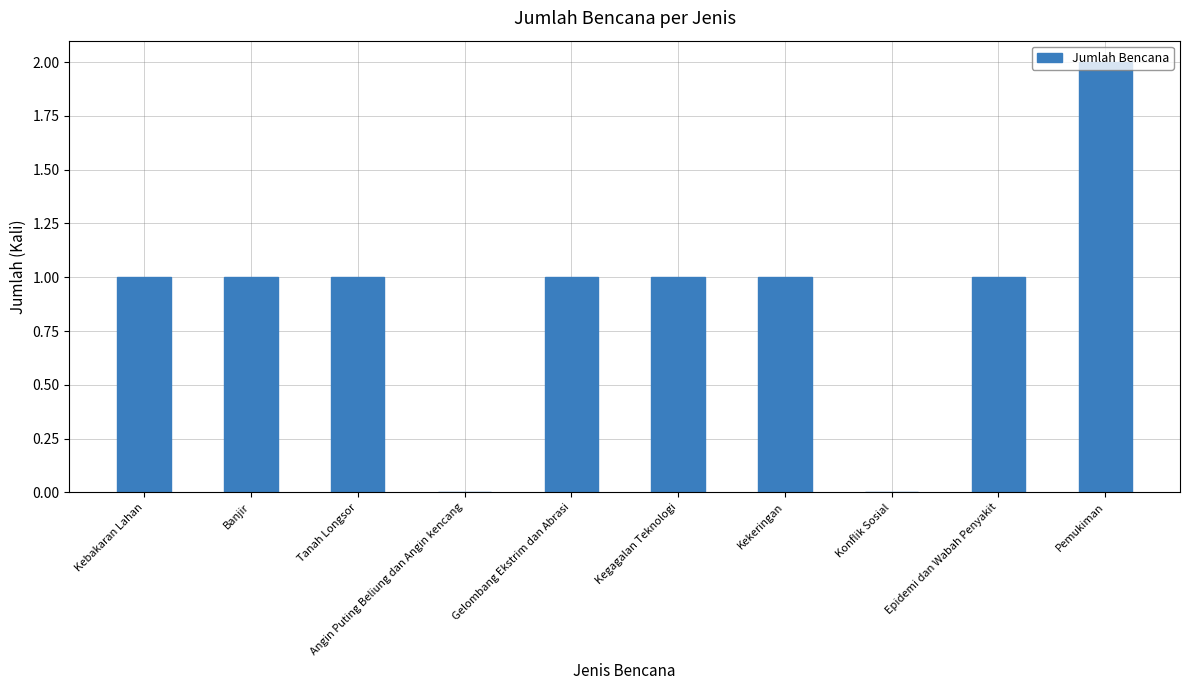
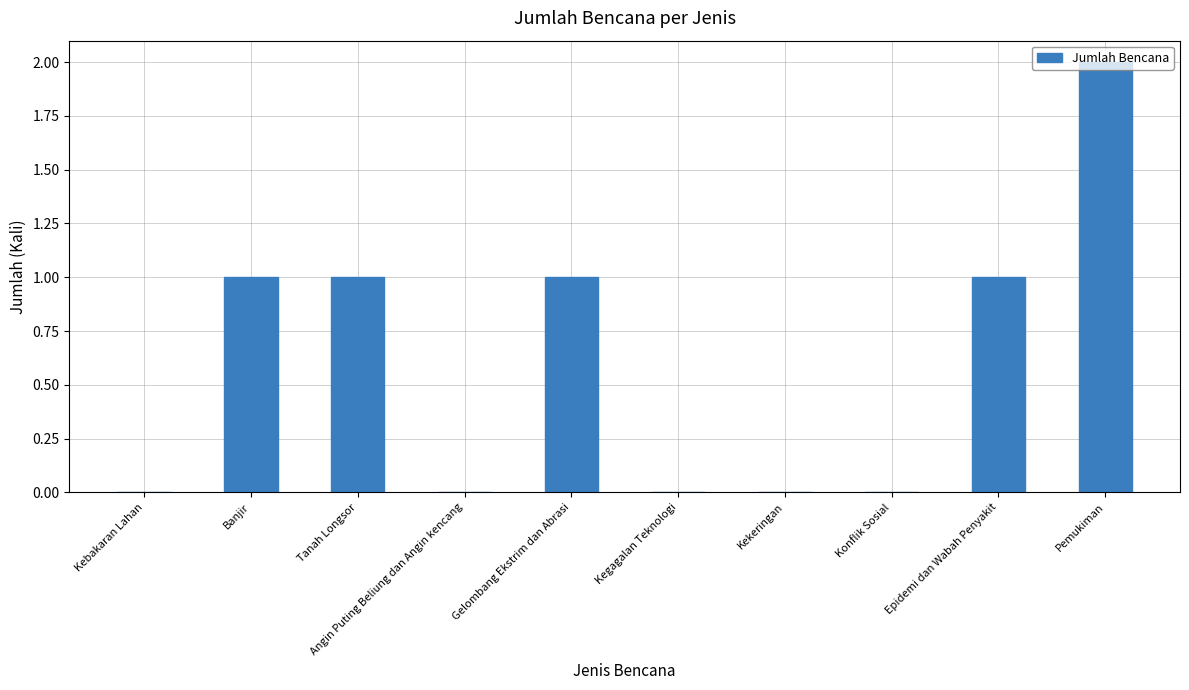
  {
-   "Kebakaran Lahan": 1,
+   "Kebakaran Lahan": 0,
    "Banjir": 1,
    "Tanah Longsor": 1,
    "Angin Puting Beliung dan Angin kencang": 0,
    "Gelombang Ekstrim dan Abrasi": 1,
-   "Kegagalan Teknologi": 1,
-   "Kekeringan": 1,
+   "Kegagalan Teknologi": 0,
+   "Kekeringan": 0,
    "Konflik Sosial": 0,
    "Epidemi dan Wabah Penyakit": 1
  }
